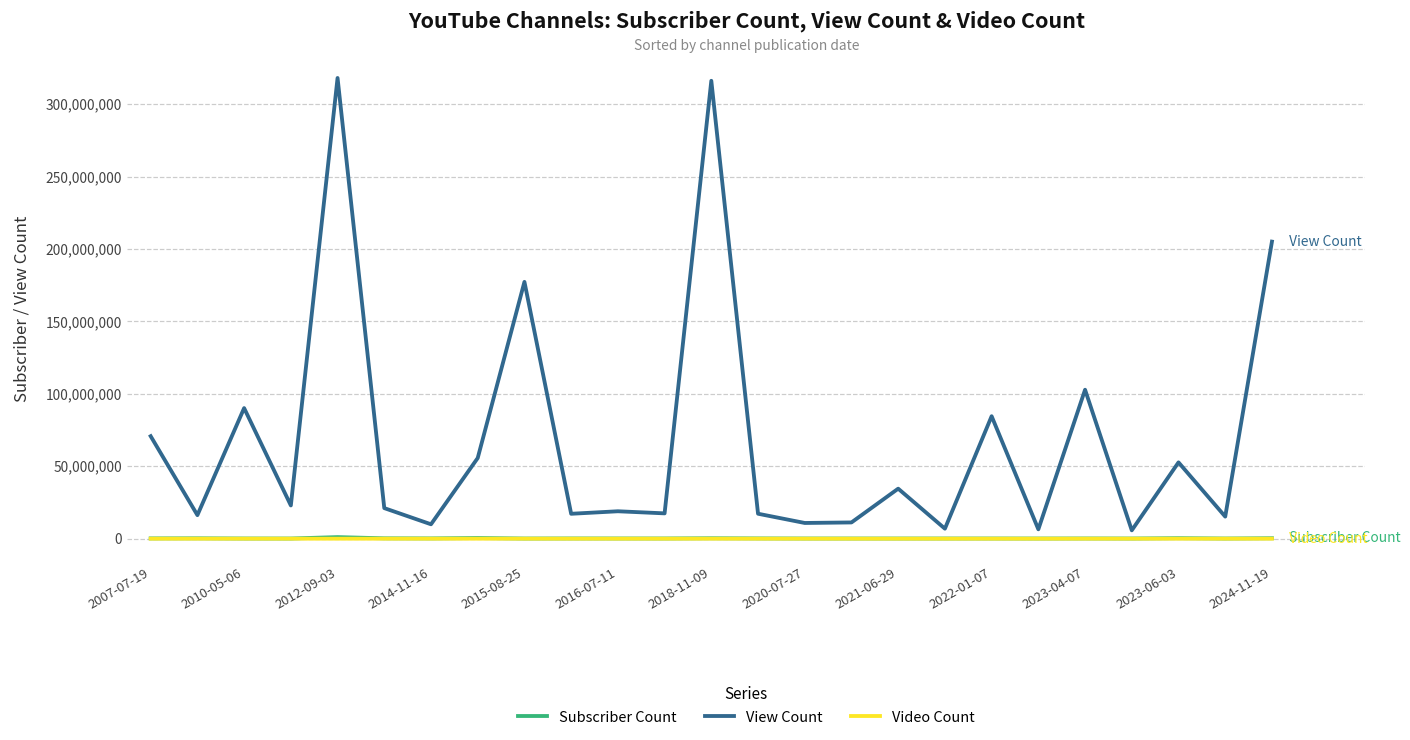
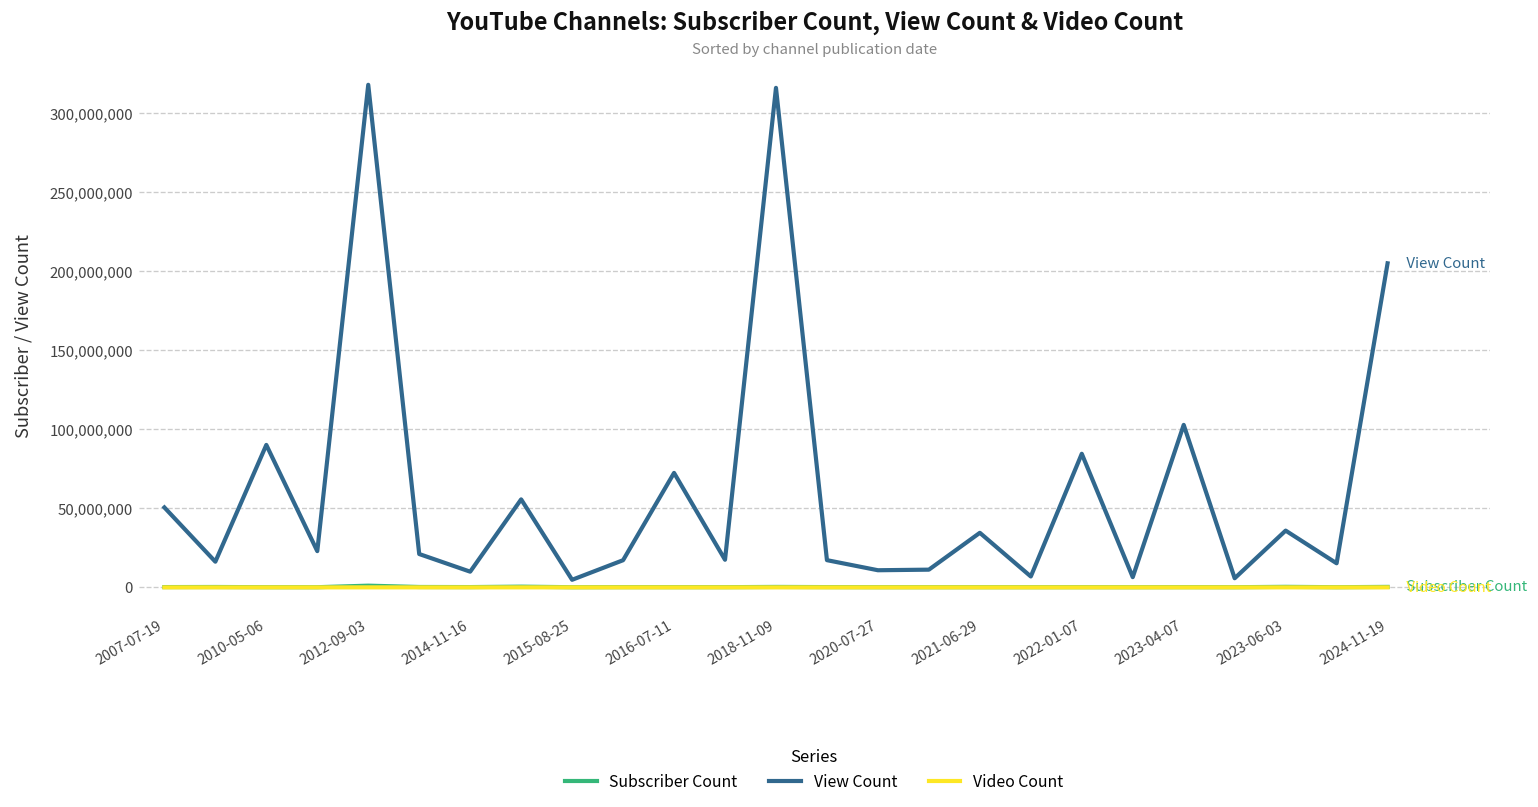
  {
    "View Count": {
-     "2007-07-19": "71,000,000",
+     "2007-07-19": "51,000,000",
      "2010-05-06": "90,000,000",
      "2012-09-03": "318,000,000",
      "2014-11-16": "10,000,000",
-     "2015-08-25": "177,000,000",
-     "2016-07-11": "19,000,000",
+     "2015-08-25": "5,000,000",
+     "2016-07-11": "72,000,000",
      "2018-11-09": "316,000,000",
      "2020-07-27": "11,000,000",
      "2021-06-29": "35,000,000",
      "2022-01-07": "85,000,000",
      "2023-04-07": "103,000,000",
-     "2023-06-03": "53,000,000",
+     "2023-06-03": "36,000,000",
      "2024-11-19": "205,000,000"
    }
  }
